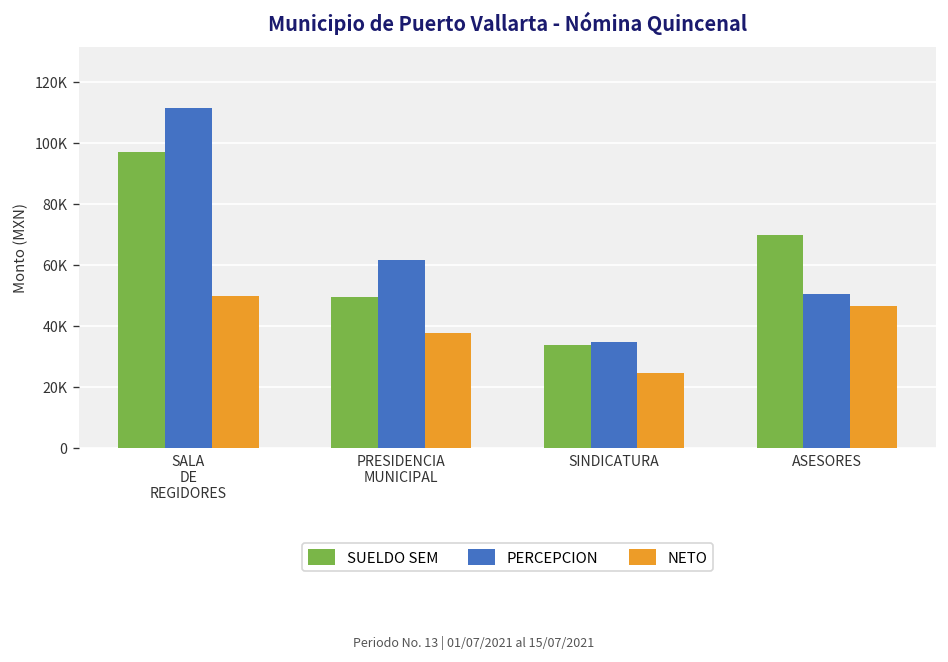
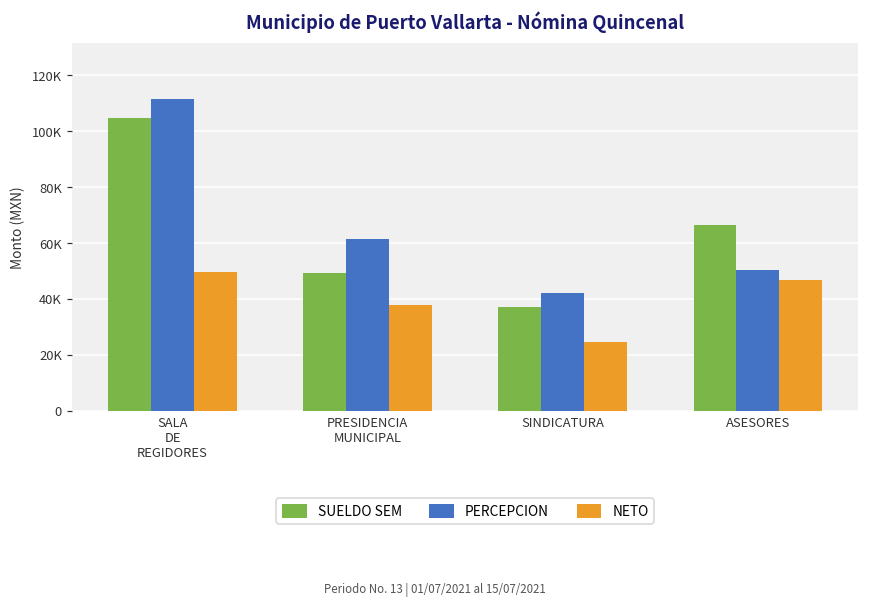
  {
    "SUELDO SEM": {
-     "SALA DE REGIDORES": 97000,
+     "SALA DE REGIDORES": 104000,
      "PRESIDENCIA MUNICIPAL": 49000,
-     "SINDICATURA": 34000,
-     "ASESORES": 70000
+     "SINDICATURA": 37000,
+     "ASESORES": 66000
    },
    "PERCEPCION": {
      "SALA DE REGIDORES": 111000,
      "PRESIDENCIA MUNICIPAL": 62000,
-     "SINDICATURA": 35000,
+     "SINDICATURA": 42000,
      "ASESORES": 50000
    },
    "NETO": {
      "SALA DE REGIDORES": 50000,
      "PRESIDENCIA MUNICIPAL": 38000,
      "SINDICATURA": 24000,
      "ASESORES": 47000
    }
  }
